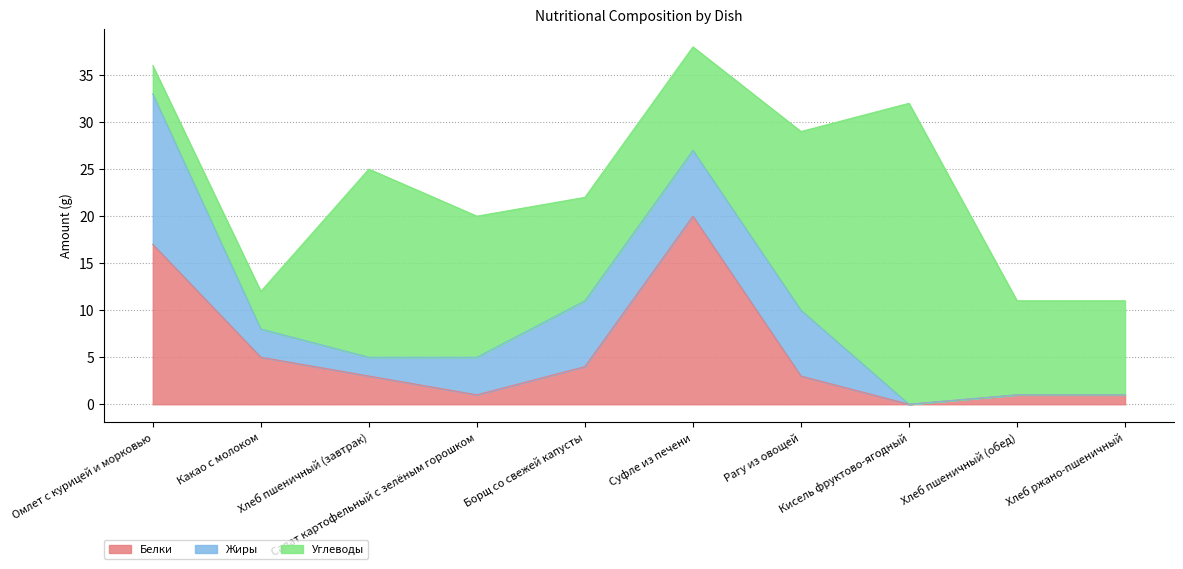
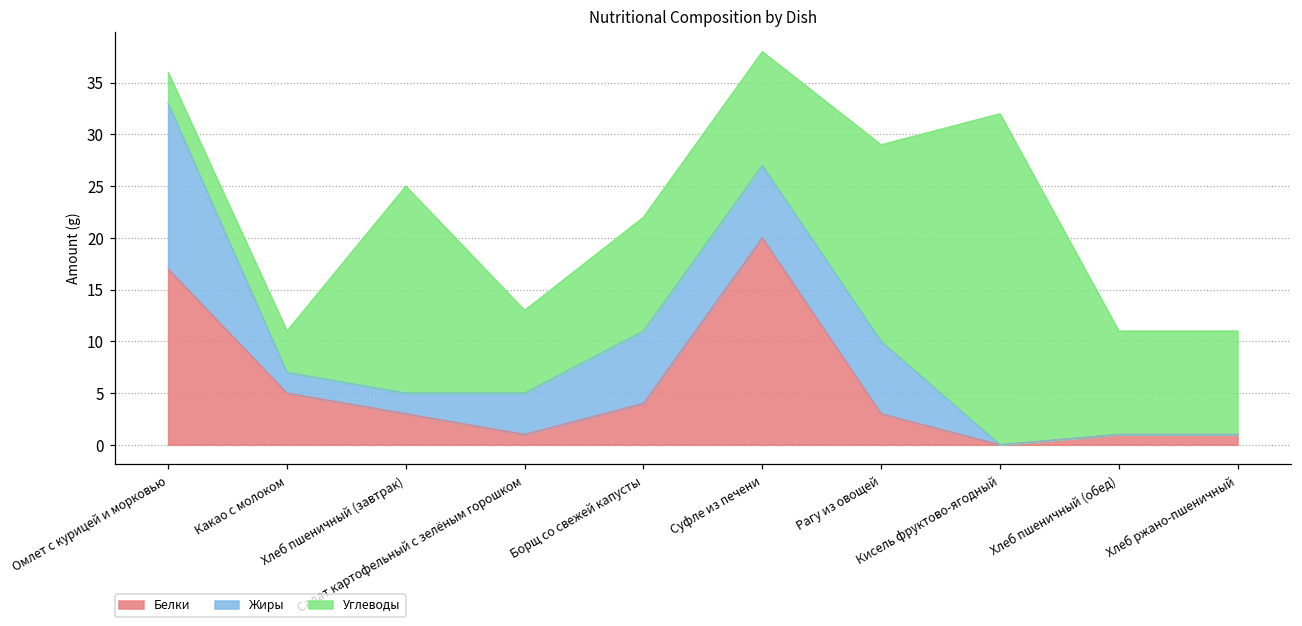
  {
    "Белки": {
      "Омлет с курицей и морковью": 17,
      "Какао с молоком": 5,
      "Хлеб пшеничный (завтрак)": 3,
      "Салат картофельный с зелёным горошком": 1,
      "Борщ со свежей капусты": 4,
      "Суфле из печени": 20,
      "Рагу из овощей": 3
    },
    "Жиры": {
      "Омлет с курицей и морковью": 16,
-     "Какао с молоком": 3,
+     "Какао с молоком": 2,
      "Хлеб пшеничный (завтрак)": 2,
      "Салат картофельный с зелёным горошком": 4,
      "Борщ со свежей капусты": 7,
      "Суфле из печени": 7,
      "Рагу из овощей": 7
    },
    "Углеводы": {
      "Омлет с курицей и морковью": 3,
      "Какао с молоком": 4,
      "Хлеб пшеничный (завтрак)": 20,
-     "Салат картофельный с зелёным горошком": 15,
+     "Салат картофельный с зелёным горошком": 8,
      "Борщ со свежей капусты": 11,
      "Суфле из печени": 11,
      "Рагу из овощей": 19,
      "Кисель фруктово-ягодный": 32,
      "Хлеб пшеничный (обед)": 10,
      "Хлеб ржано-пшеничный": 10
    }
  }
